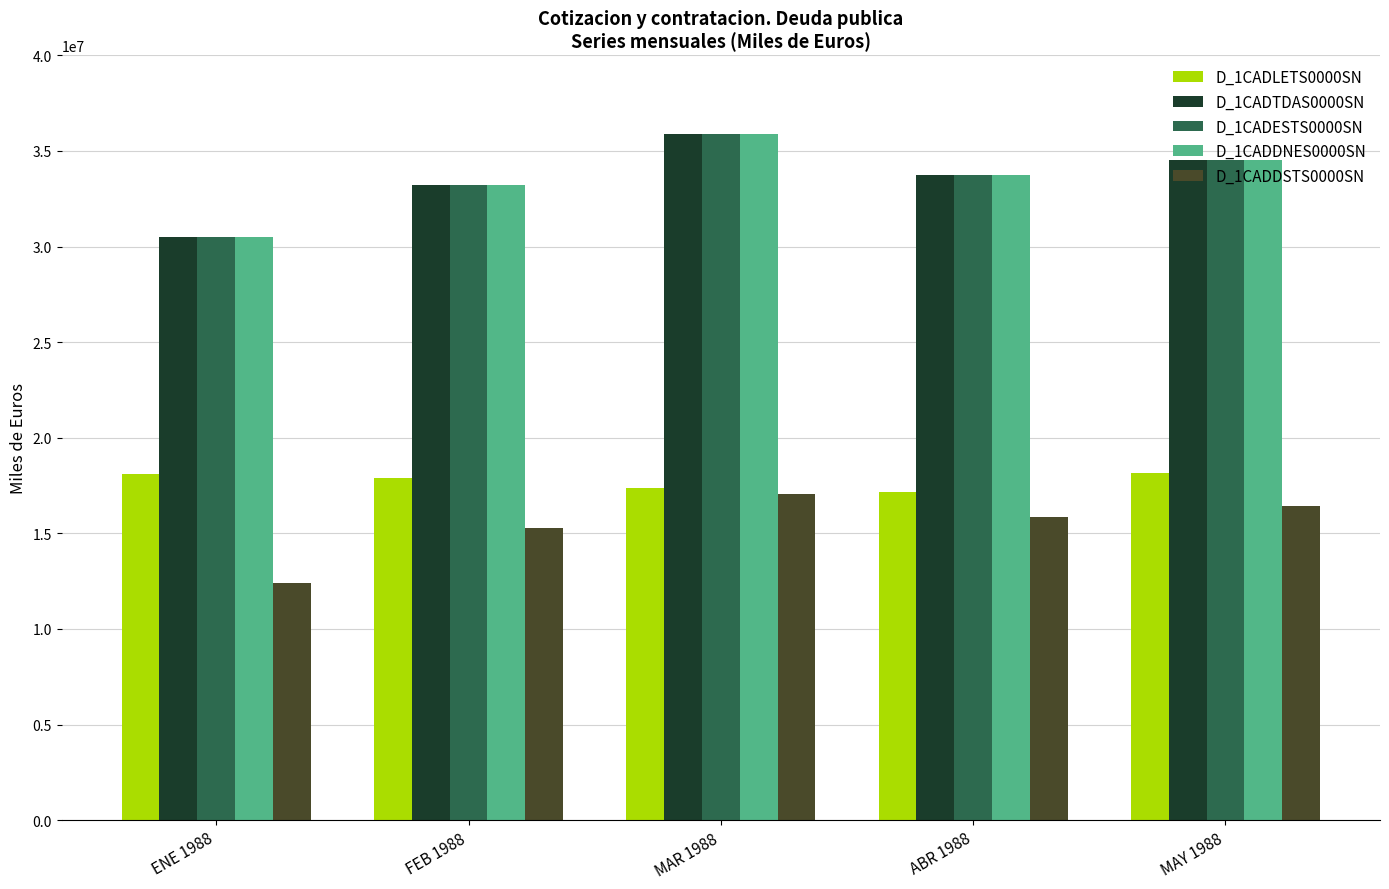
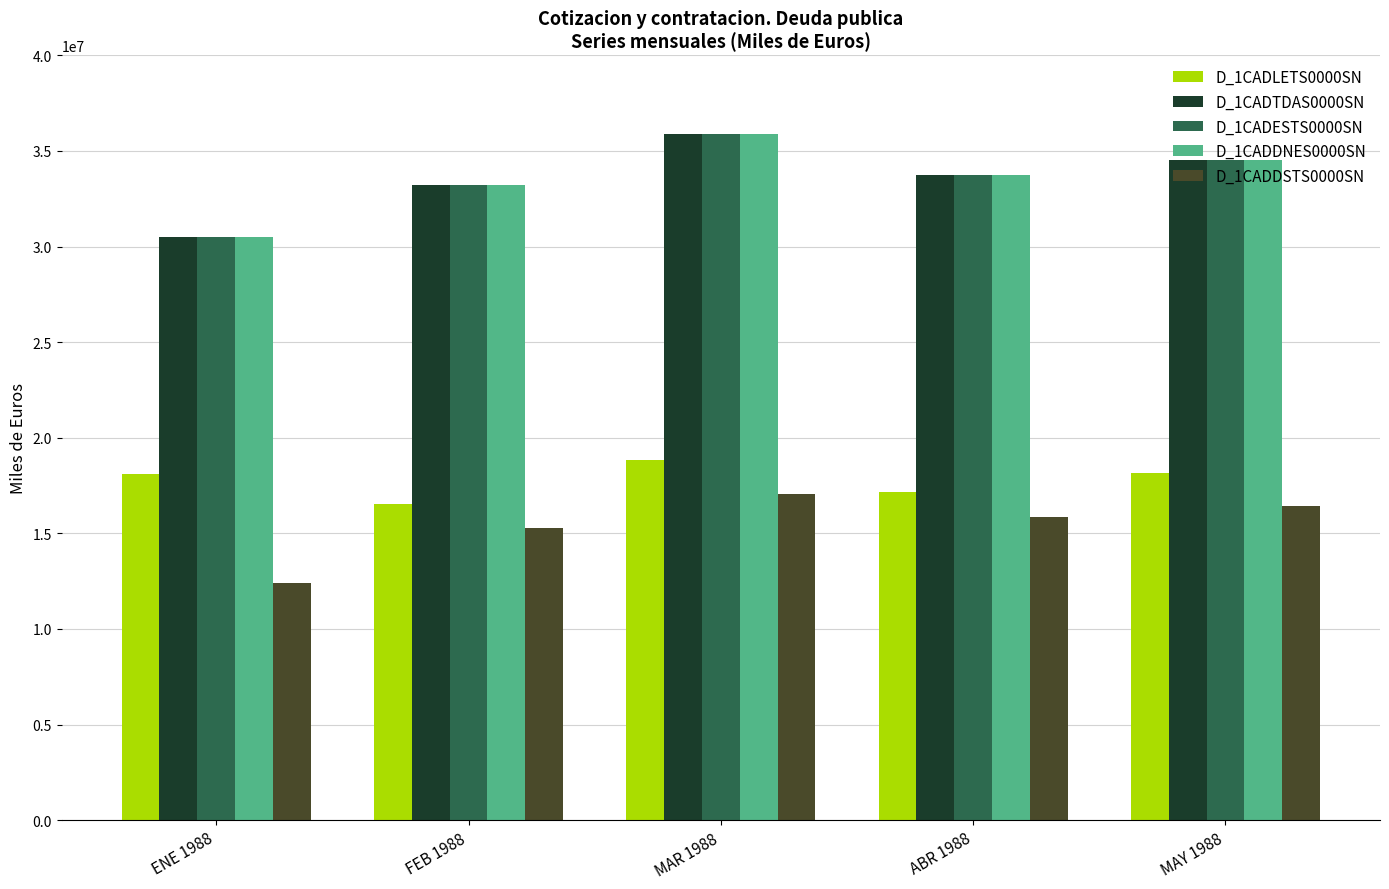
  {
    "D_1CADLETS0000SN": {
      "ENE 1988": 18100000,
-     "FEB 1988": 17900000,
-     "MAR 1988": 17400000,
+     "FEB 1988": 16500000,
+     "MAR 1988": 18900000,
      "ABR 1988": 17100000,
      "MAY 1988": 18100000
    },
    "D_1CADDNES0000SN": {
      "ENE 1988": 30500000,
      "FEB 1988": 33200000,
      "MAR 1988": 35900000,
      "ABR 1988": 33700000,
      "MAY 1988": 34500000
    }
  }
